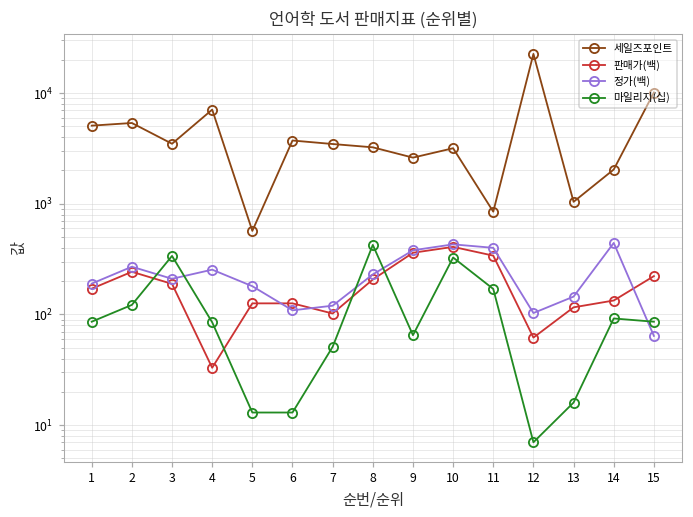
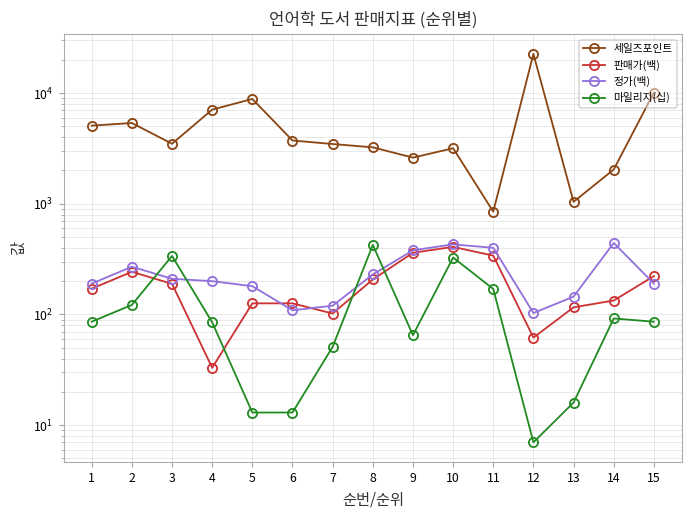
  {
    "세일즈포인트": {
      "1": 5000,
      "2": 5000,
      "3": 3500,
      "4": 7000,
-     "5": 600,
+     "5": 9000,
      "6": 3700,
      "7": 3500,
      "8": 3200,
      "9": 2600,
      "10": 3200,
      "11": 800,
      "12": 23000,
      "13": 1000,
      "14": 2000
    },
    "판매가(백)": {
      "1": 170,
      "2": 240,
      "3": 190,
      "4": 33,
      "5": 130,
      "6": 130,
      "7": 100,
      "8": 210,
      "11": 340,
      "12": 60,
      "13": 120,
      "14": 130,
      "15": 220
    },
    "정가(백)": {
      "1": 190,
      "2": 270,
      "3": 210,
-     "4": 250,
+     "4": 200,
      "5": 180,
      "6": 110,
      "7": 120,
      "8": 230,
      "11": 400,
      "12": 100,
      "13": 150,
      "14": 400,
-     "15": 60
+     "15": 190
    },
    "마일리지(십)": {
      "1": 90,
      "2": 120,
      "3": 340,
      "4": 90,
      "5": 13,
      "6": 13,
      "7": 50,
      "8": 430,
      "9": 70,
      "10": 330,
      "11": 170,
      "12": 7,
      "13": 16,
      "14": 90,
      "15": 90
    }
  }
